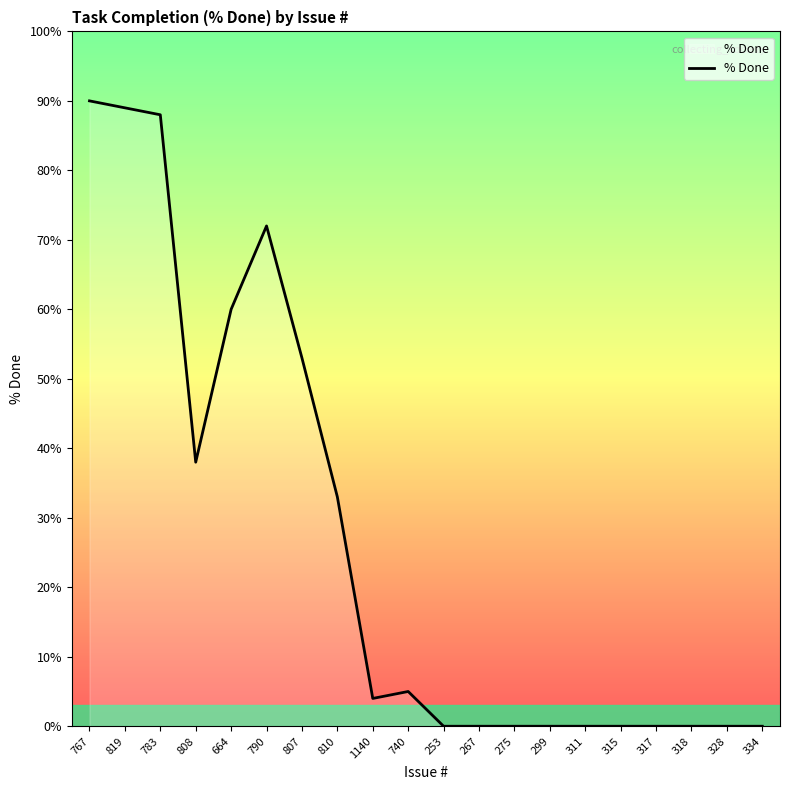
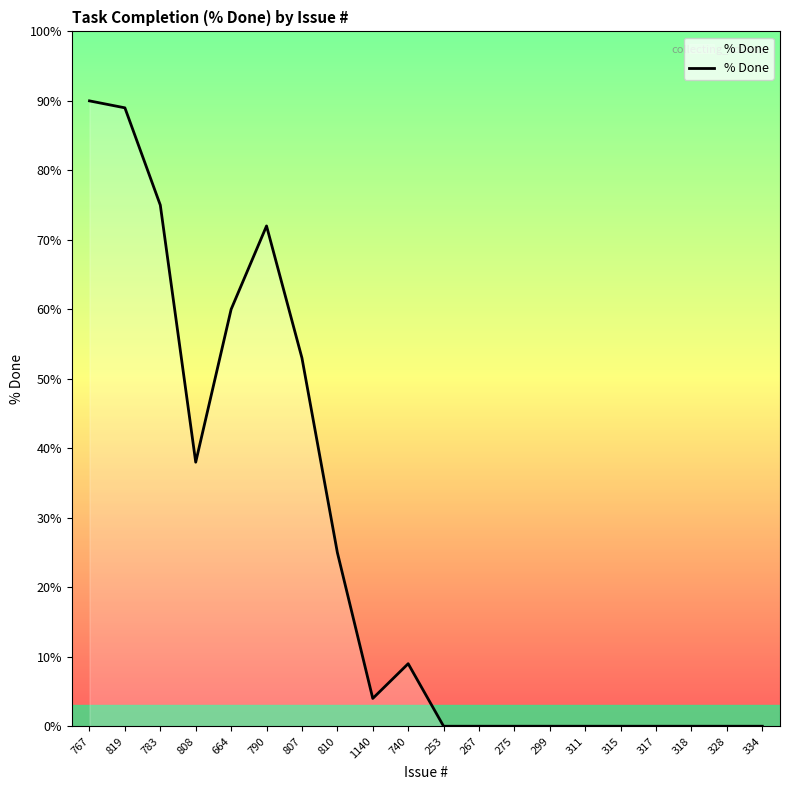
  {
    "767": "90%",
    "819": "89%",
-   "783": "88%",
+   "783": "75%",
    "808": "38%",
    "664": "60%",
    "790": "72%",
    "807": "53%",
-   "810": "33%",
+   "810": "25%",
    "1140": "4%",
-   "740": "5%"
+   "740": "9%"
  }
